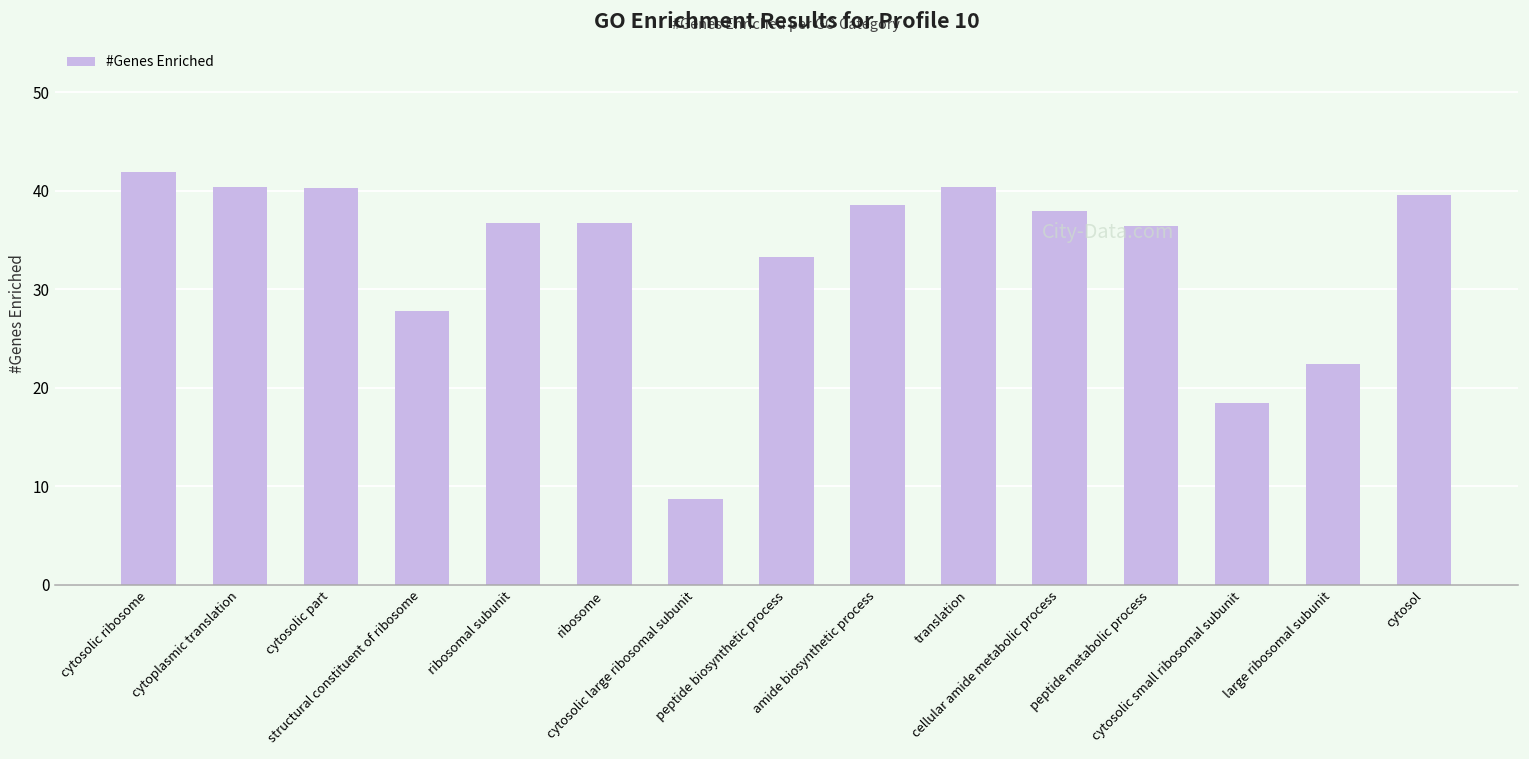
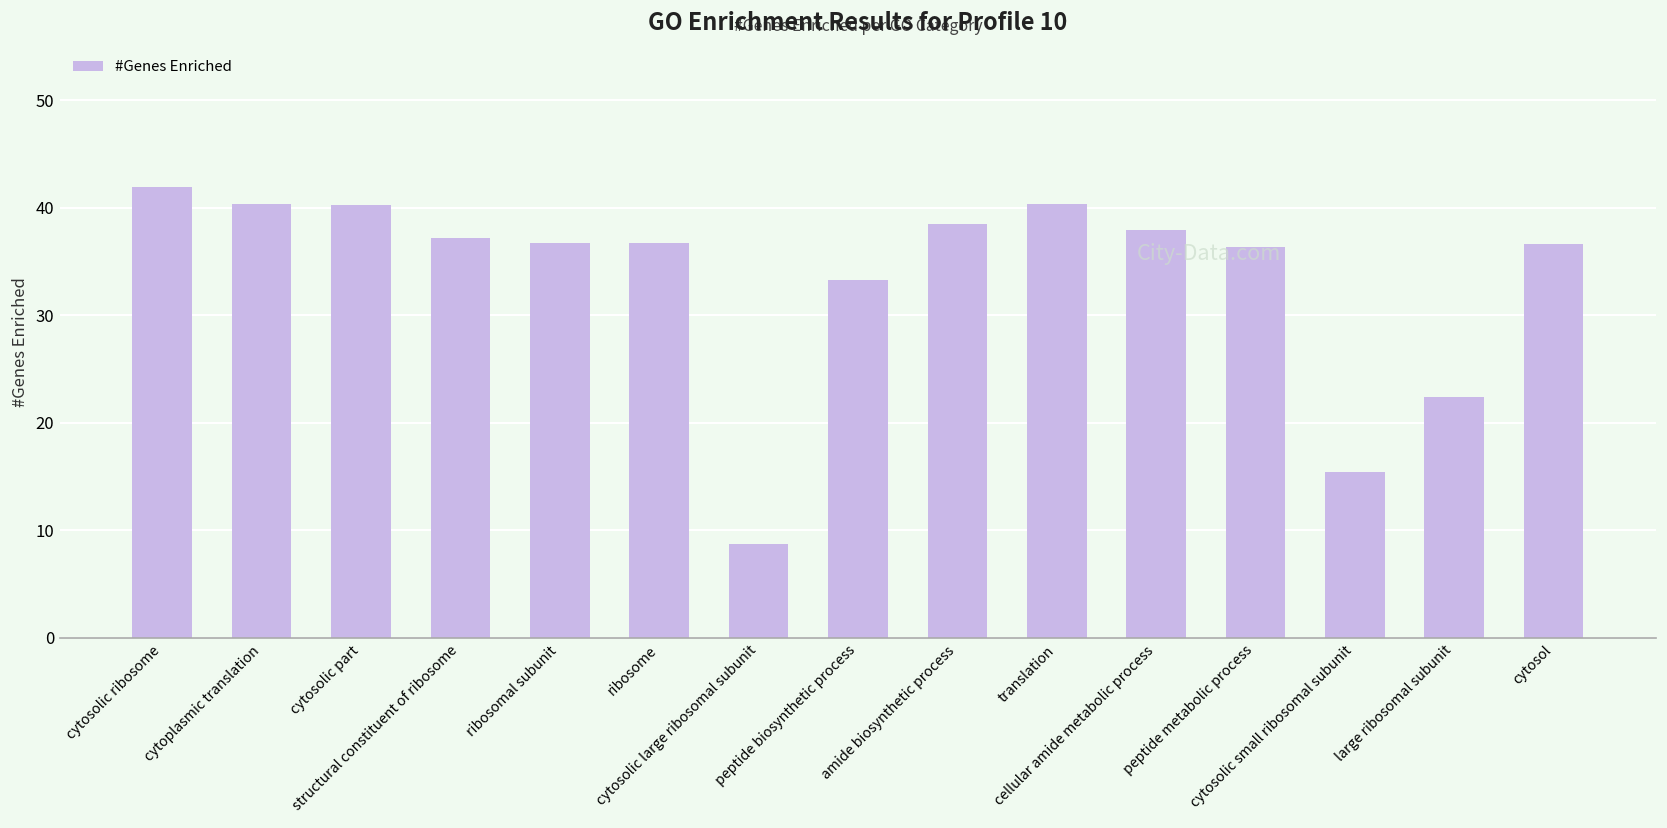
  {
    "cytosolic ribosome": 42,
    "cytoplasmic translation": 40,
    "cytosolic part": 40,
-   "structural constituent of ribosome": 28,
+   "structural constituent of ribosome": 37,
    "ribosomal subunit": 37,
    "ribosome": 37,
    "cytosolic large ribosomal subunit": 9,
    "peptide biosynthetic process": 33,
    "amide biosynthetic process": 39,
    "translation": 40,
    "cellular amide metabolic process": 38,
    "peptide metabolic process": 36,
-   "cytosolic small ribosomal subunit": 18,
+   "cytosolic small ribosomal subunit": 15,
    "large ribosomal subunit": 22,
-   "cytosol": 40
+   "cytosol": 37
  }
